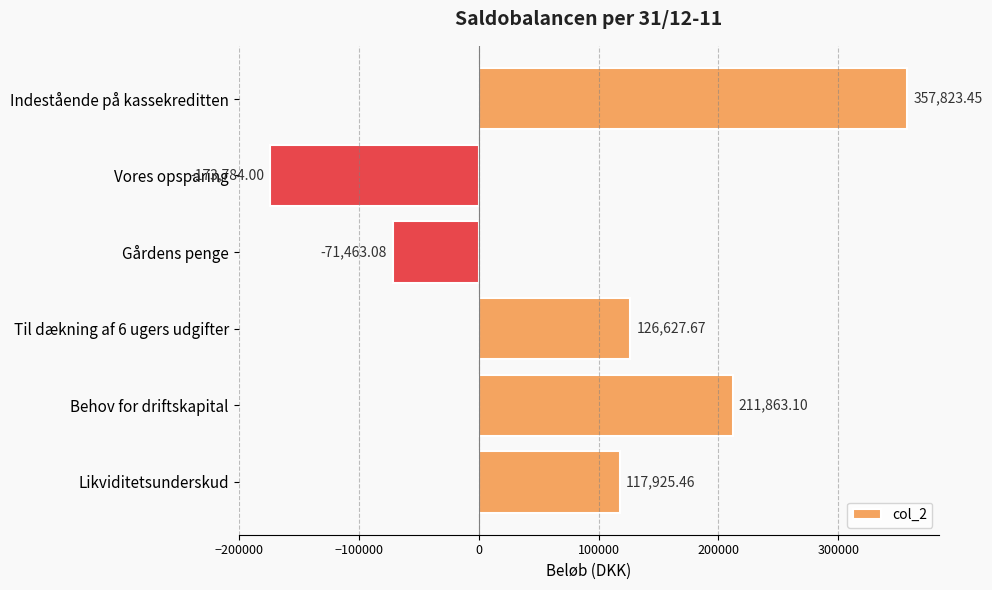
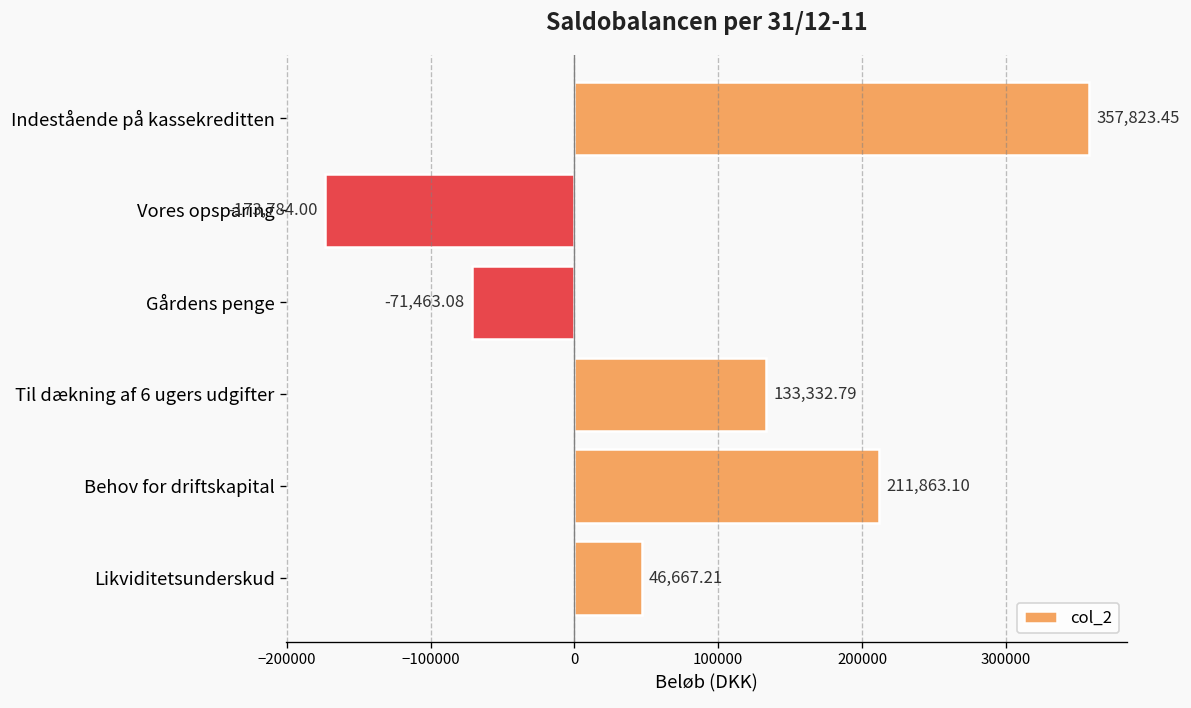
  {
    "Indestående på kassekreditten": "357,823.45",
    "Vores opsparing": "-173,784.00",
    "Gårdens penge": "-71,463.08",
-   "Til dækning af 6 ugers udgifter": "126,627.67",
+   "Til dækning af 6 ugers udgifter": "133,332.79",
    "Behov for driftskapital": "211,863.10",
-   "Likviditetsunderskud": "117,925.46"
+   "Likviditetsunderskud": "46,667.21"
  }
